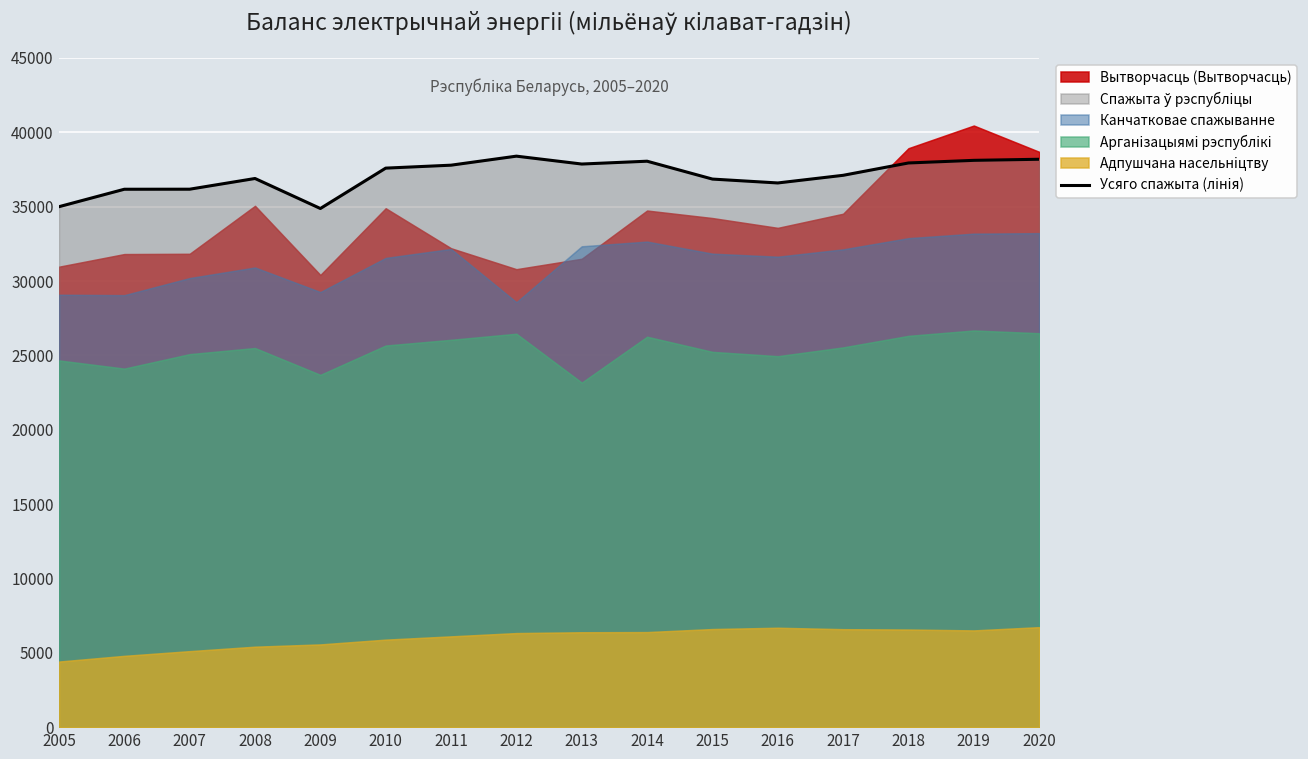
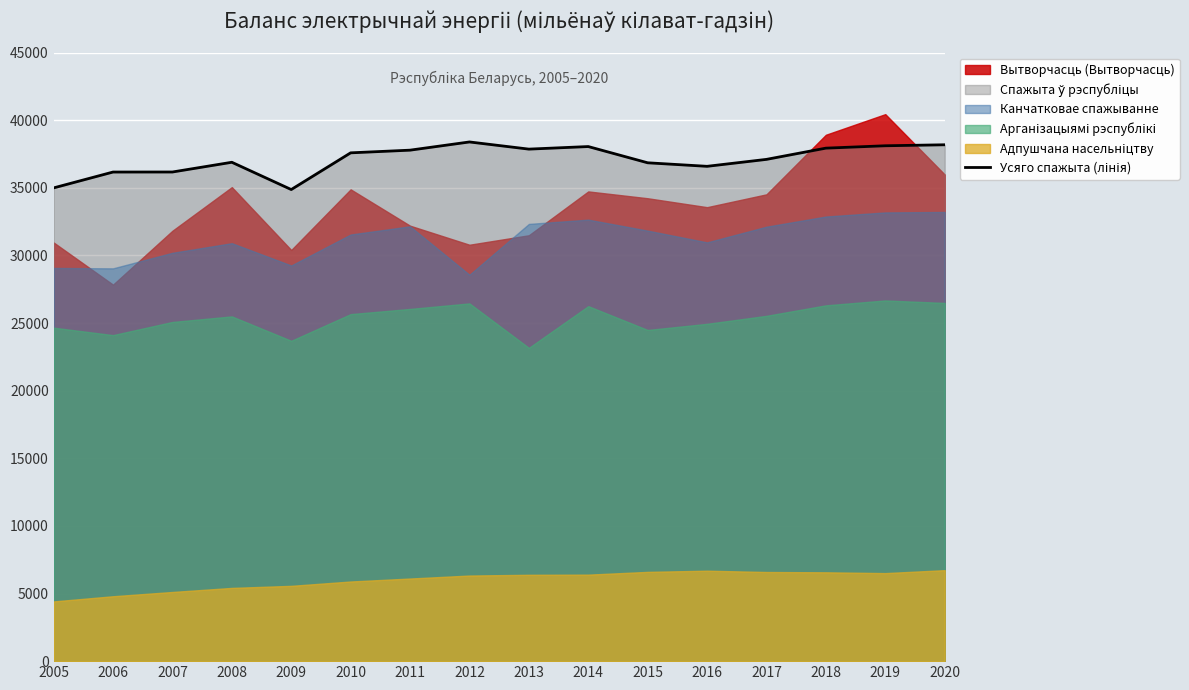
  {
    "Вытворчасць (Вытворчасць)": {
      "2005": 31000,
-     "2006": 31800,
+     "2006": 27800,
      "2007": 31800,
      "2008": 35100,
      "2009": 30400,
      "2010": 34900,
      "2012": 30800,
      "2013": 31500,
      "2014": 34700,
      "2015": 34200,
      "2016": 33600,
      "2017": 34500,
      "2018": 38900,
      "2019": 40500,
-     "2020": 38700
+     "2020": 36000
    },
    "Спажыта ў рэспубліцы": {
      "2005": 35000,
      "2006": 36200,
      "2007": 36200,
      "2008": 36900,
      "2009": 34900,
      "2010": 37600,
      "2011": 37800,
      "2012": 38400,
      "2013": 37900,
      "2014": 38100,
      "2015": 36900,
      "2016": 36600,
      "2017": 37100,
      "2018": 37900,
      "2019": 38100,
      "2020": 38200
    },
    "Канчатковае спажыванне": {
      "2005": 29100,
      "2006": 29000,
      "2007": 30200,
      "2008": 30900,
      "2009": 29300,
      "2010": 31600,
      "2012": 28600,
      "2013": 32300,
      "2014": 32700,
      "2015": 31800,
-     "2016": 31600,
+     "2016": 31000,
      "2017": 32100,
      "2018": 32900,
      "2019": 33200,
      "2020": 33200
    },
    "Арганізацыямі рэспублікі": {
      "2005": 24700,
      "2006": 24100,
      "2007": 25100,
      "2008": 25500,
      "2009": 23700,
      "2010": 25700,
      "2011": 26000,
      "2012": 26500,
      "2013": 23200,
      "2014": 26300,
-     "2015": 25200,
+     "2015": 24500,
      "2016": 24900,
      "2017": 25500,
      "2018": 26300,
      "2019": 26700,
      "2020": 26500
    },
    "Адпушчана насельніцтву": {
      "2005": 4400,
      "2006": 4800,
      "2007": 5100,
      "2008": 5400,
      "2009": 5600,
      "2010": 5900,
      "2011": 6100,
      "2012": 6300,
      "2013": 6400,
      "2014": 6400,
      "2015": 6600,
      "2016": 6700,
      "2017": 6600,
      "2018": 6600,
      "2019": 6500,
      "2020": 6700
    }
  }
